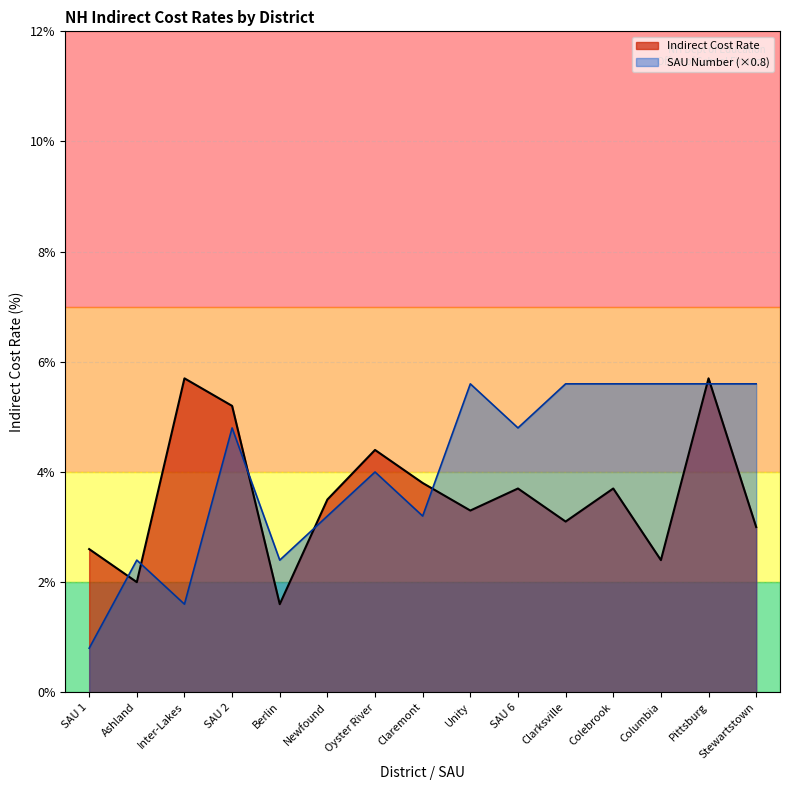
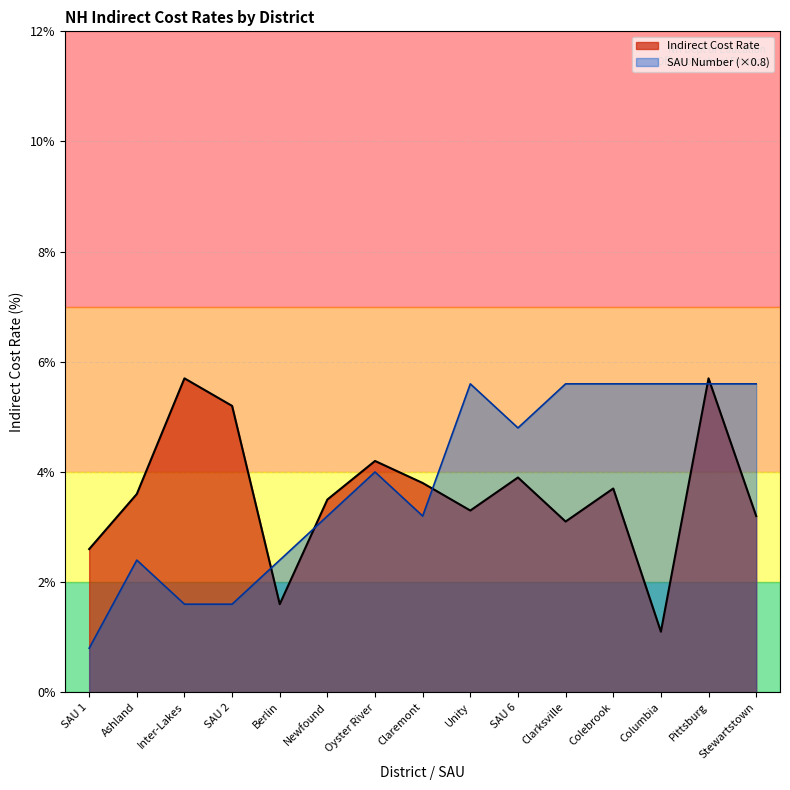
  {
    "Indirect Cost Rate": {
      "SAU 1": "2.6%",
-     "Ashland": "2.0%",
+     "Ashland": "3.6%",
      "Inter-Lakes": "5.7%",
      "SAU 2": "5.2%",
      "Berlin": "1.6%",
      "Newfound": "3.5%",
-     "Oyster River": "4.4%",
+     "Oyster River": "4.2%",
      "Claremont": "3.8%",
      "Unity": "3.3%",
-     "SAU 6": "3.7%",
+     "SAU 6": "3.9%",
      "Clarksville": "3.1%",
      "Colebrook": "3.7%",
-     "Columbia": "2.4%",
+     "Columbia": "1.1%",
      "Pittsburg": "5.7%",
-     "Stewartstown": "3.0%"
+     "Stewartstown": "3.2%"
    },
    "SAU Number (×0.8)": {
      "SAU 1": "0.8%",
      "Ashland": "2.4%",
      "Inter-Lakes": "1.6%",
-     "SAU 2": "4.8%",
+     "SAU 2": "1.6%",
      "Berlin": "2.4%",
      "Newfound": "3.2%",
      "Oyster River": "4.0%",
      "Claremont": "3.2%",
      "Unity": "5.6%",
      "SAU 6": "4.8%",
      "Clarksville": "5.6%",
      "Colebrook": "5.6%",
      "Columbia": "5.6%",
      "Pittsburg": "5.6%",
      "Stewartstown": "5.6%"
    }
  }
